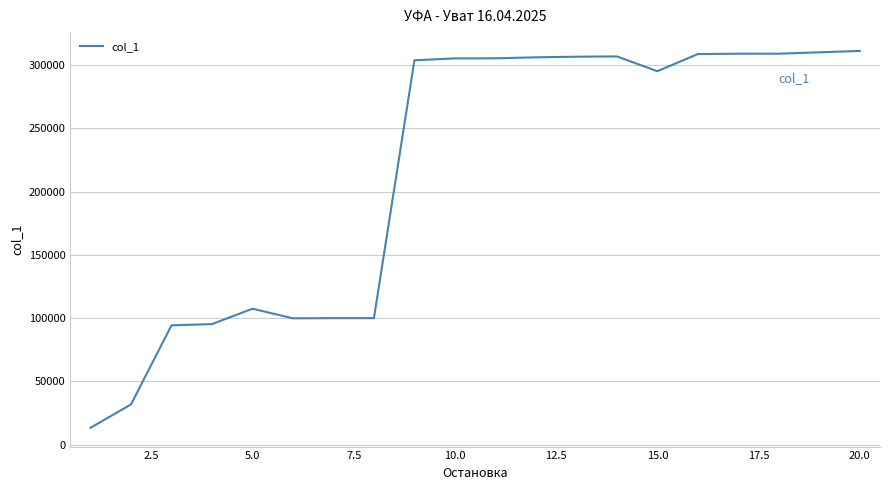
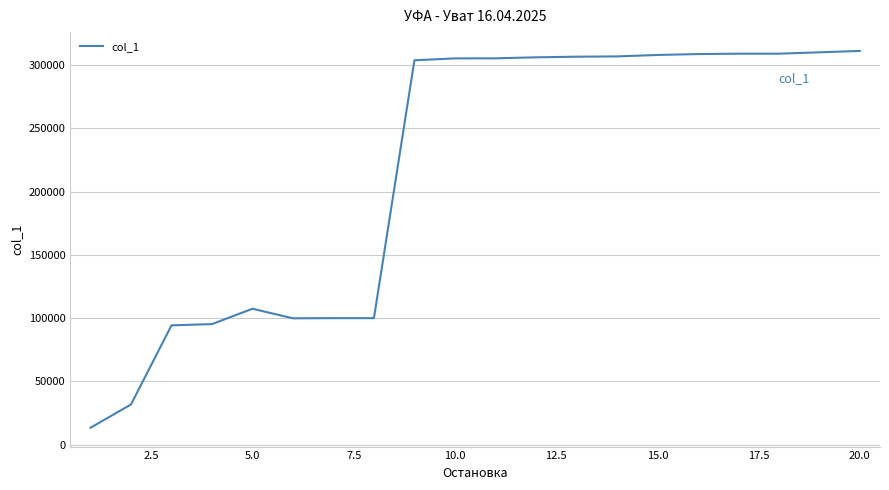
  {
    "5.0": 107000,
    "10.0": 305000,
-   "15.0": 295000,
+   "15.0": 308000,
    "20.0": 311000
  }
